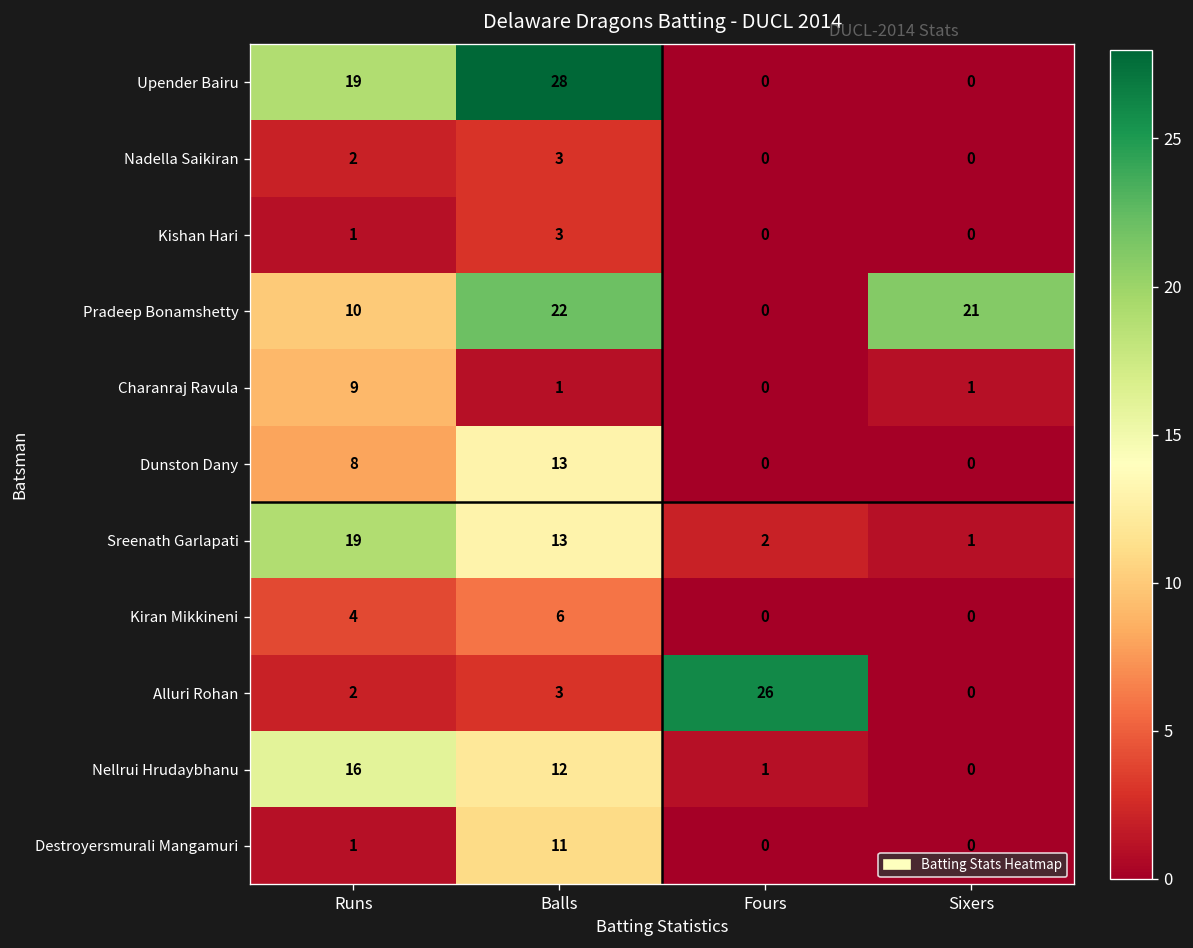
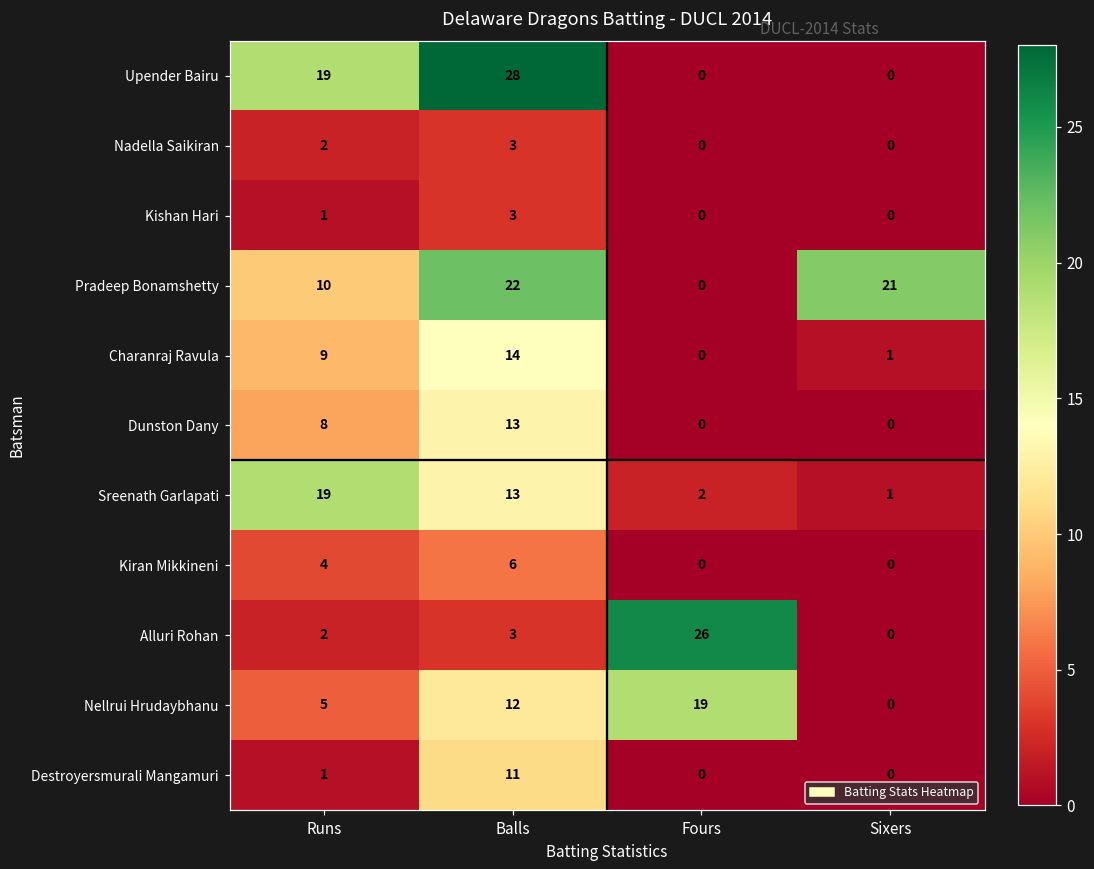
  {
    "Upender Bairu": {
      "Runs": 19,
      "Balls": 28,
      "Fours": 0,
      "Sixers": 0
    },
    "Nadella Saikiran": {
      "Runs": 2,
      "Balls": 3,
      "Fours": 0,
      "Sixers": 0
    },
    "Kishan Hari": {
      "Runs": 1,
      "Balls": 3,
      "Fours": 0,
      "Sixers": 0
    },
    "Pradeep Bonamshetty": {
      "Runs": 10,
      "Balls": 22,
      "Fours": 0,
      "Sixers": 21
    },
    "Charanraj Ravula": {
      "Runs": 9,
-     "Balls": 1,
+     "Balls": 14,
      "Fours": 0,
      "Sixers": 1
    },
    "Dunston Dany": {
      "Runs": 8,
      "Balls": 13,
      "Fours": 0,
      "Sixers": 0
    },
    "Sreenath Garlapati": {
      "Runs": 19,
      "Balls": 13,
      "Fours": 2,
      "Sixers": 1
    },
    "Kiran Mikkineni": {
      "Runs": 4,
      "Balls": 6,
      "Fours": 0,
      "Sixers": 0
    },
    "Alluri Rohan": {
      "Runs": 2,
      "Balls": 3,
      "Fours": 26,
      "Sixers": 0
    },
    "Nellrui Hrudaybhanu": {
-     "Runs": 16,
+     "Runs": 5,
      "Balls": 12,
-     "Fours": 1,
+     "Fours": 19,
      "Sixers": 0
    },
    "Destroyersmurali Mangamuri": {
      "Runs": 1,
      "Balls": 11,
      "Fours": 0,
      "Sixers": 0
    }
  }
